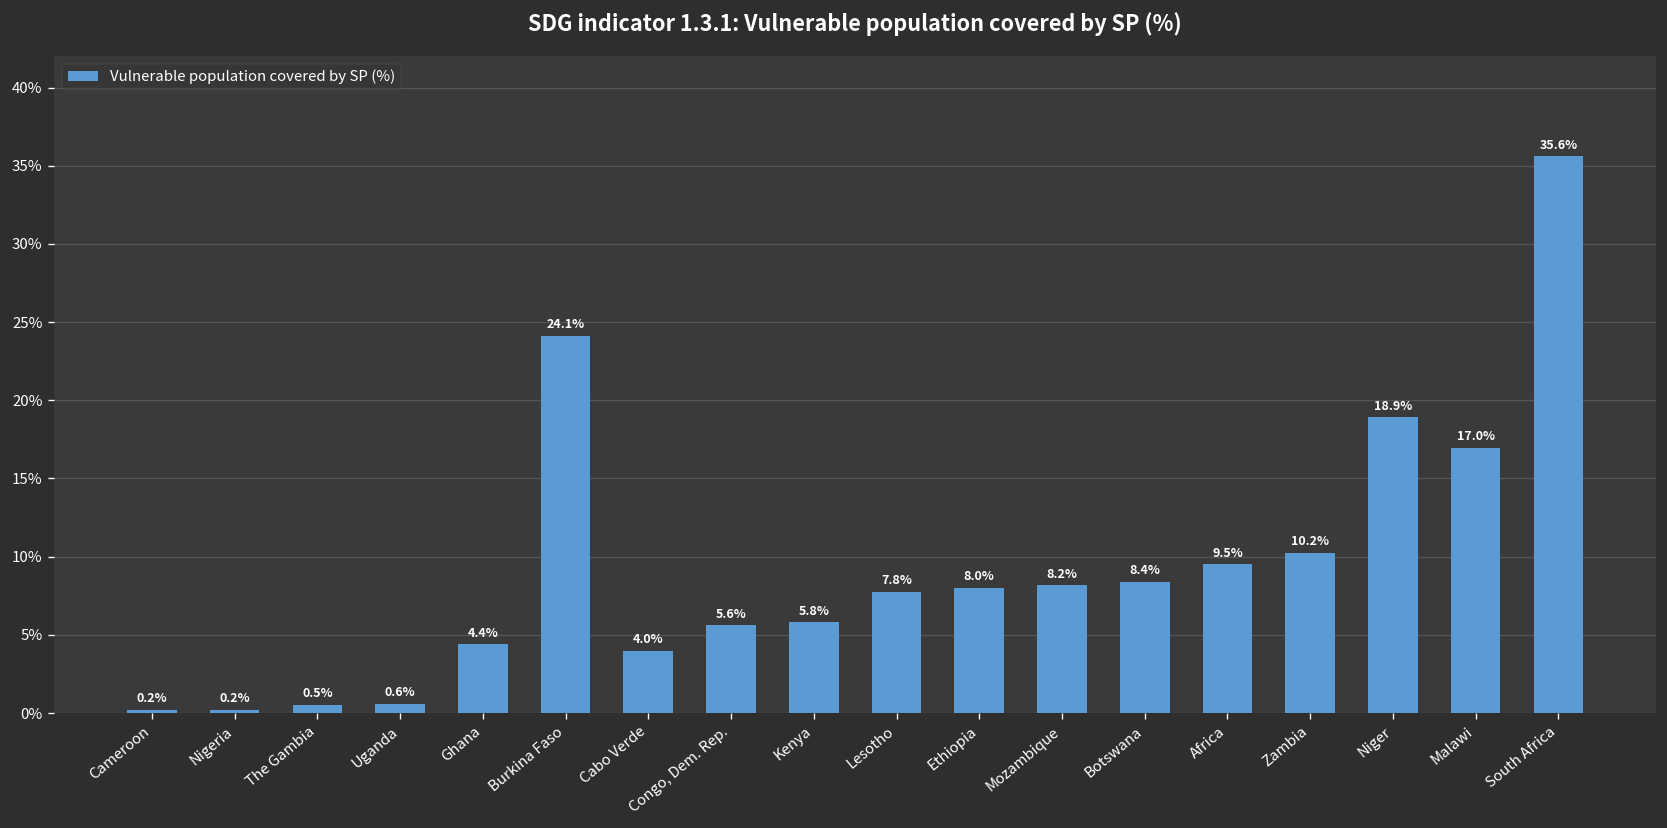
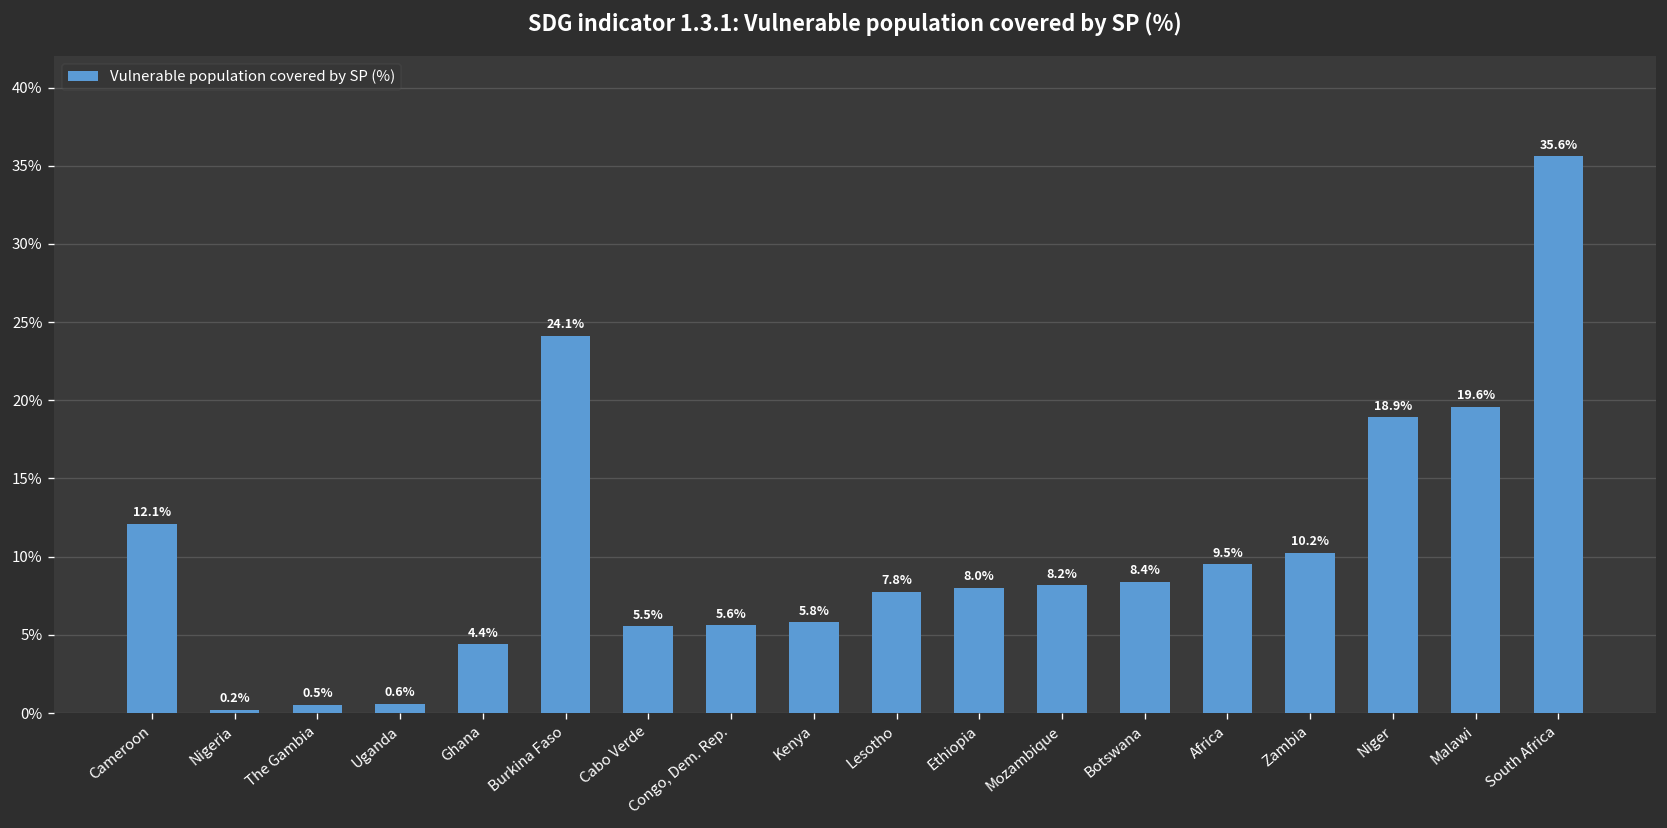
  {
-   "Cameroon": "0.2%",
+   "Cameroon": "12.1%",
    "Nigeria": "0.2%",
    "The Gambia": "0.5%",
    "Uganda": "0.6%",
    "Ghana": "4.4%",
    "Burkina Faso": "24.1%",
-   "Cabo Verde": "4.0%",
+   "Cabo Verde": "5.5%",
    "Congo, Dem. Rep.": "5.6%",
    "Kenya": "5.8%",
    "Lesotho": "7.8%",
    "Ethiopia": "8.0%",
    "Mozambique": "8.2%",
    "Botswana": "8.4%",
    "Africa": "9.5%",
    "Zambia": "10.2%",
    "Niger": "18.9%",
-   "Malawi": "17.0%",
+   "Malawi": "19.6%",
    "South Africa": "35.6%"
  }
